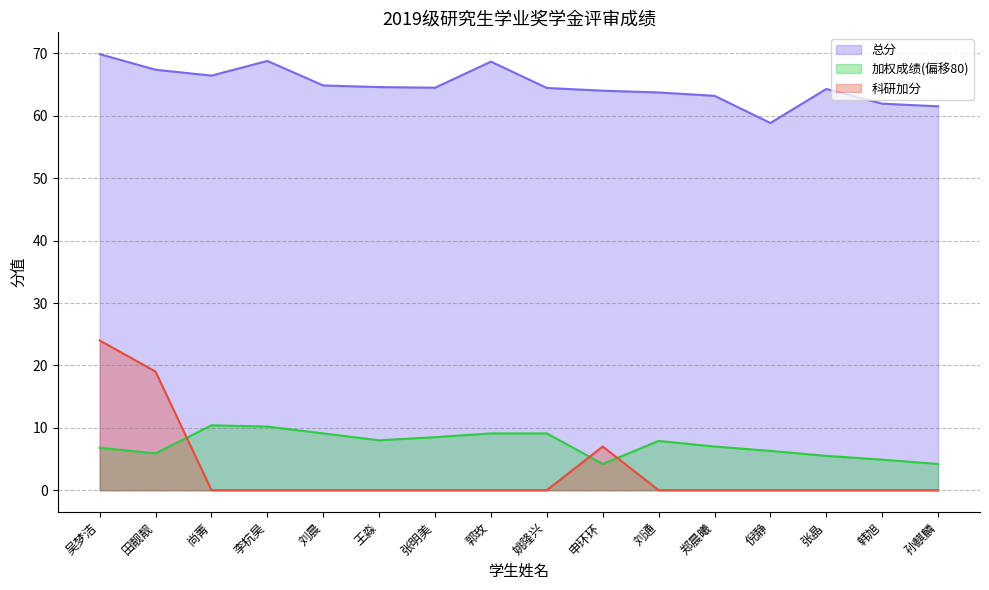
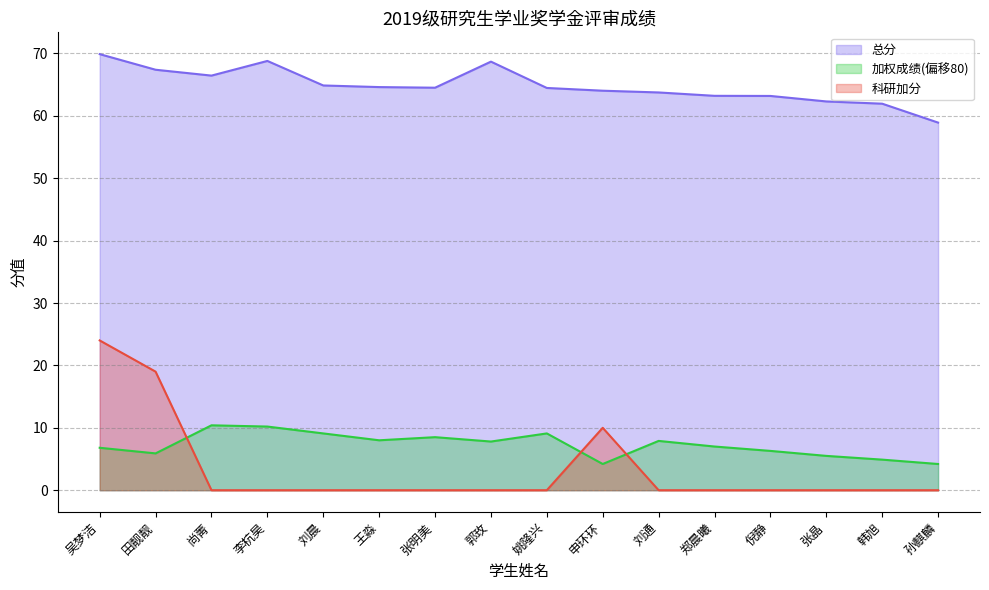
  {
    "总分": {
      "吴梦洁": 70,
      "田靓靓": 67,
      "尚菁": 66,
      "李杭昊": 69,
      "刘晨": 65,
      "王淼": 65,
      "张明美": 65,
      "郭玫": 69,
      "姚隆兴": 64,
      "申环环": 64,
      "刘通": 64,
      "郑晨曦": 63,
-     "倪静": 59,
-     "张晶": 64,
+     "倪静": 63,
+     "张晶": 62,
      "韩旭": 62,
-     "孙麒麟": 62
+     "孙麒麟": 59
    },
    "加权成绩(偏移80)": {
      "吴梦洁": 7,
      "田靓靓": 6,
      "尚菁": 10,
      "李杭昊": 10,
      "刘晨": 9,
      "王淼": 8,
      "张明美": 9,
-     "郭玫": 9,
+     "郭玫": 8,
      "姚隆兴": 9,
      "申环环": 4,
      "刘通": 8,
      "郑晨曦": 7,
      "倪静": 6,
      "张晶": 6,
      "韩旭": 5,
      "孙麒麟": 4
    },
    "科研加分": {
      "吴梦洁": 24,
      "田靓靓": 19,
      "尚菁": 0,
      "李杭昊": 0,
      "刘晨": 0,
      "王淼": 0,
      "张明美": 0,
      "郭玫": 0,
      "姚隆兴": 0,
-     "申环环": 7,
+     "申环环": 10,
      "刘通": 0,
      "郑晨曦": 0,
      "倪静": 0,
      "张晶": 0,
      "韩旭": 0,
      "孙麒麟": 0
    }
  }
